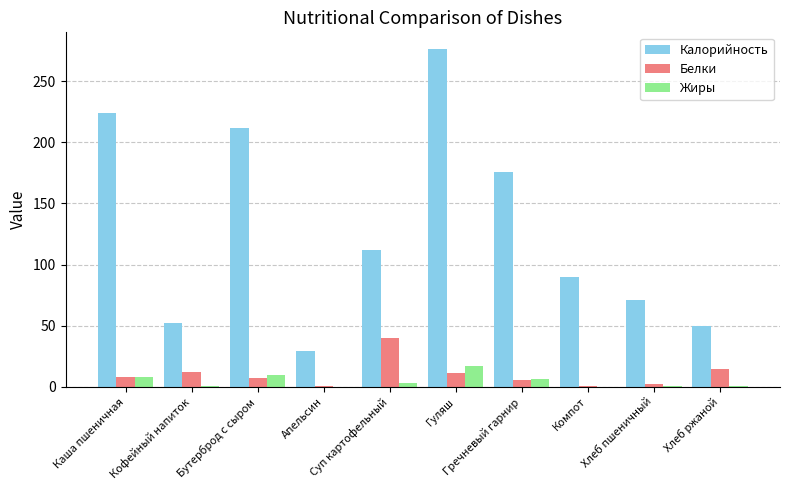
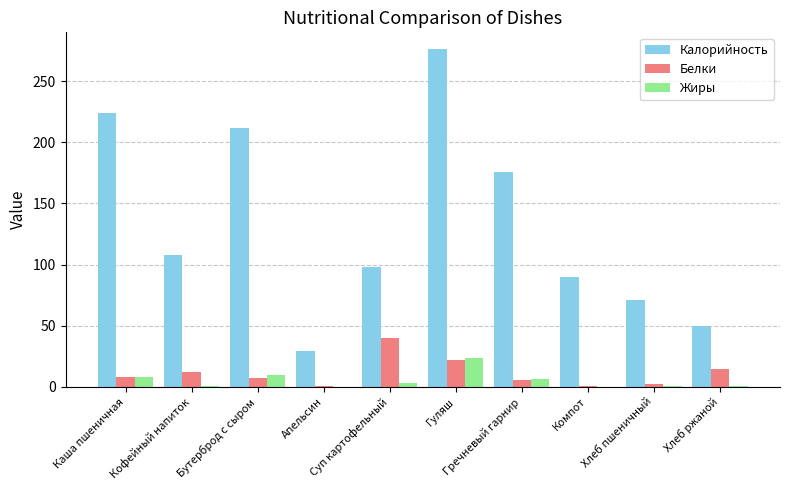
  {
    "Калорийность": {
      "Каша пшеничная": 224,
-     "Кофейный напиток": 52,
+     "Кофейный напиток": 108,
      "Бутерброд с сыром": 212,
      "Апельсин": 29,
-     "Суп картофельный": 112,
+     "Суп картофельный": 98,
      "Гуляш": 276,
      "Гречневый гарнир": 176,
      "Компот": 90,
      "Хлеб пшеничный": 71,
      "Хлеб ржаной": 50
    },
    "Белки": {
      "Каша пшеничная": 8,
      "Кофейный напиток": 12,
      "Бутерброд с сыром": 7,
      "Суп картофельный": 40,
-     "Гуляш": 11,
+     "Гуляш": 22,
      "Гречневый гарнир": 6,
      "Хлеб пшеничный": 2,
      "Хлеб ржаной": 15
    },
    "Жиры": {
      "Каша пшеничная": 8,
      "Бутерброд с сыром": 10,
      "Апельсин": 0,
      "Суп картофельный": 3,
-     "Гуляш": 17,
+     "Гуляш": 24,
      "Гречневый гарнир": 6,
      "Компот": 0
    }
  }
